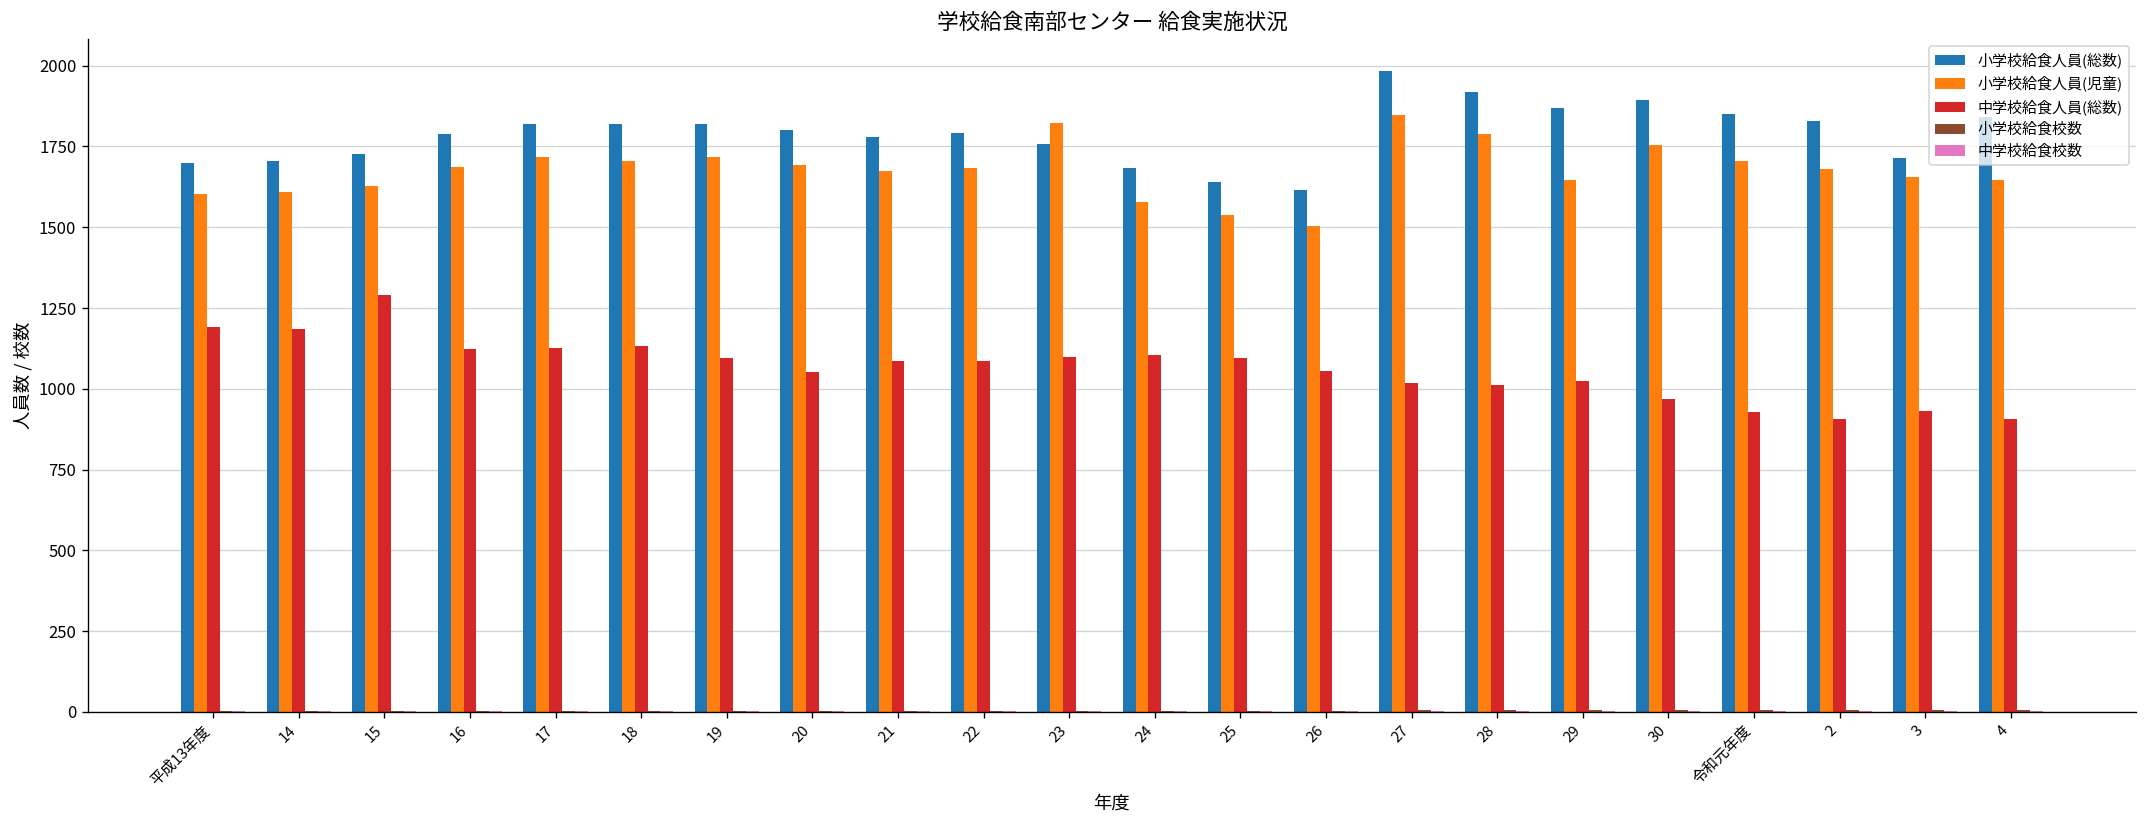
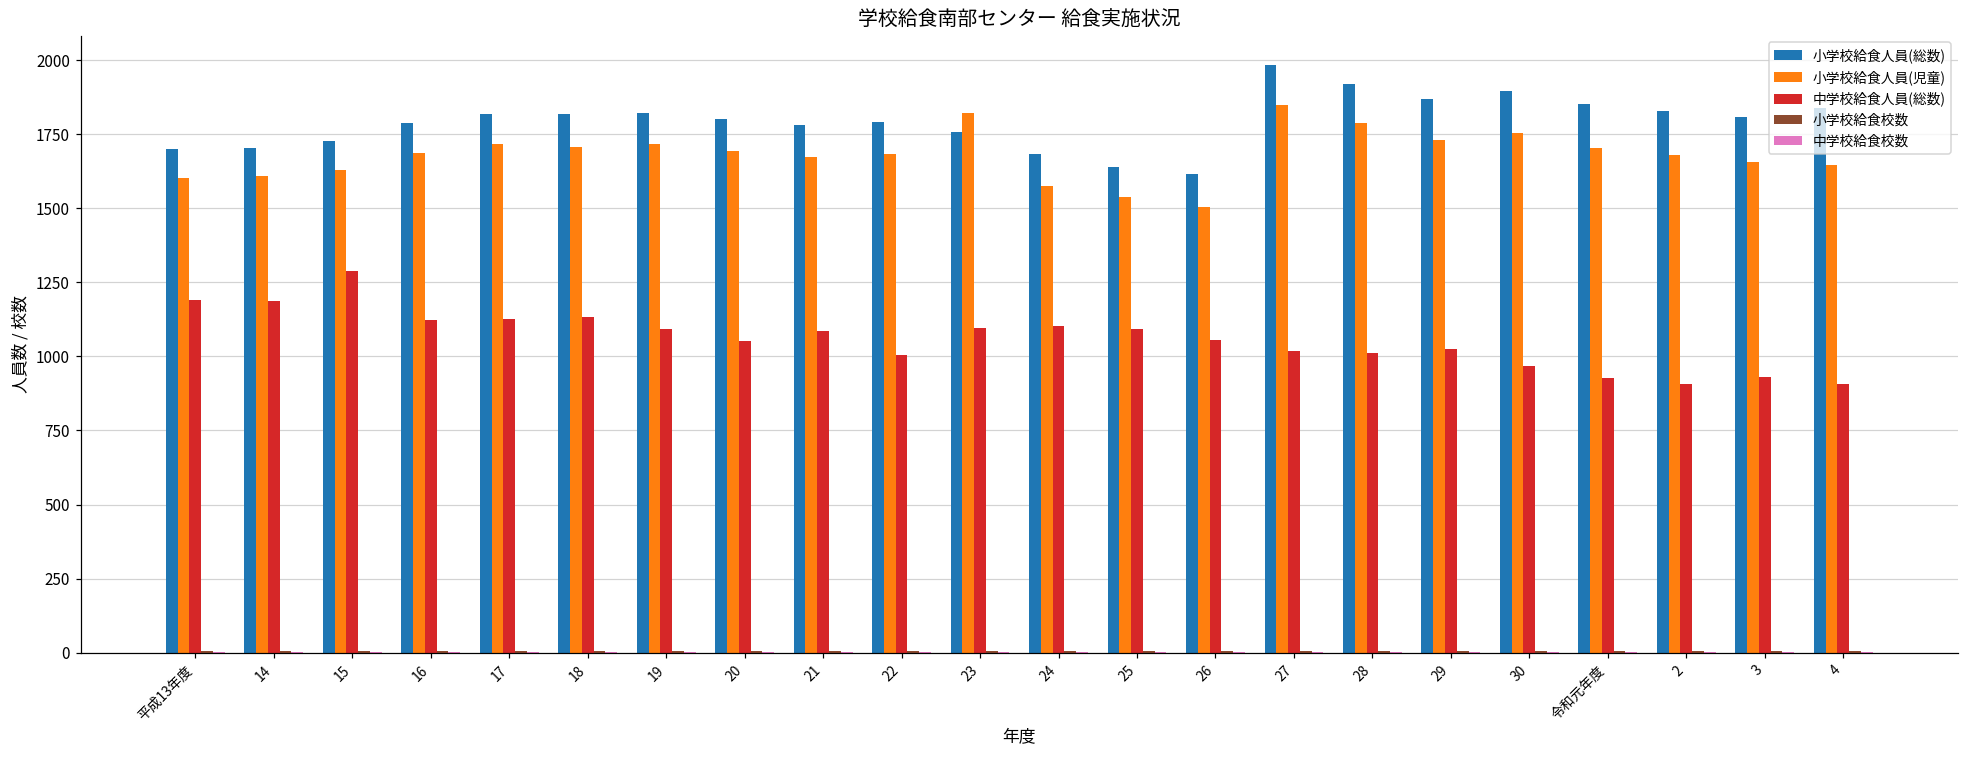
  {
    "小学校給食人員(総数)": {
      "平成13年度": 1700,
      "14": 1710,
      "15": 1730,
      "16": 1790,
      "17": 1820,
      "18": 1820,
      "19": 1820,
      "20": 1800,
      "21": 1780,
      "22": 1790,
      "23": 1760,
      "24": 1680,
      "25": 1640,
      "26": 1620,
      "27": 1980,
      "28": 1920,
      "29": 1870,
      "30": 1900,
      "令和元年度": 1850,
      "2": 1830,
-     "3": 1720
+     "3": 1810
    },
    "小学校給食人員(児童)": {
      "平成13年度": 1600,
      "14": 1610,
      "15": 1630,
      "16": 1690,
      "17": 1720,
      "18": 1710,
      "19": 1720,
      "20": 1690,
      "21": 1670,
      "22": 1680,
      "23": 1820,
      "24": 1580,
      "25": 1540,
      "26": 1510,
      "27": 1850,
      "28": 1790,
-     "29": 1650,
+     "29": 1730,
      "30": 1760,
      "令和元年度": 1710,
      "2": 1680,
      "3": 1660,
      "4": 1650
    },
    "中学校給食人員(総数)": {
      "平成13年度": 1190,
      "14": 1190,
      "15": 1290,
      "16": 1120,
      "17": 1130,
      "18": 1130,
      "19": 1090,
      "20": 1050,
      "21": 1090,
-     "22": 1090,
+     "22": 1000,
      "23": 1100,
      "24": 1100,
      "25": 1090,
      "26": 1060,
      "27": 1020,
      "28": 1010,
      "29": 1020,
      "30": 970,
      "令和元年度": 930,
      "2": 910,
      "3": 930,
      "4": 910
    }
  }
